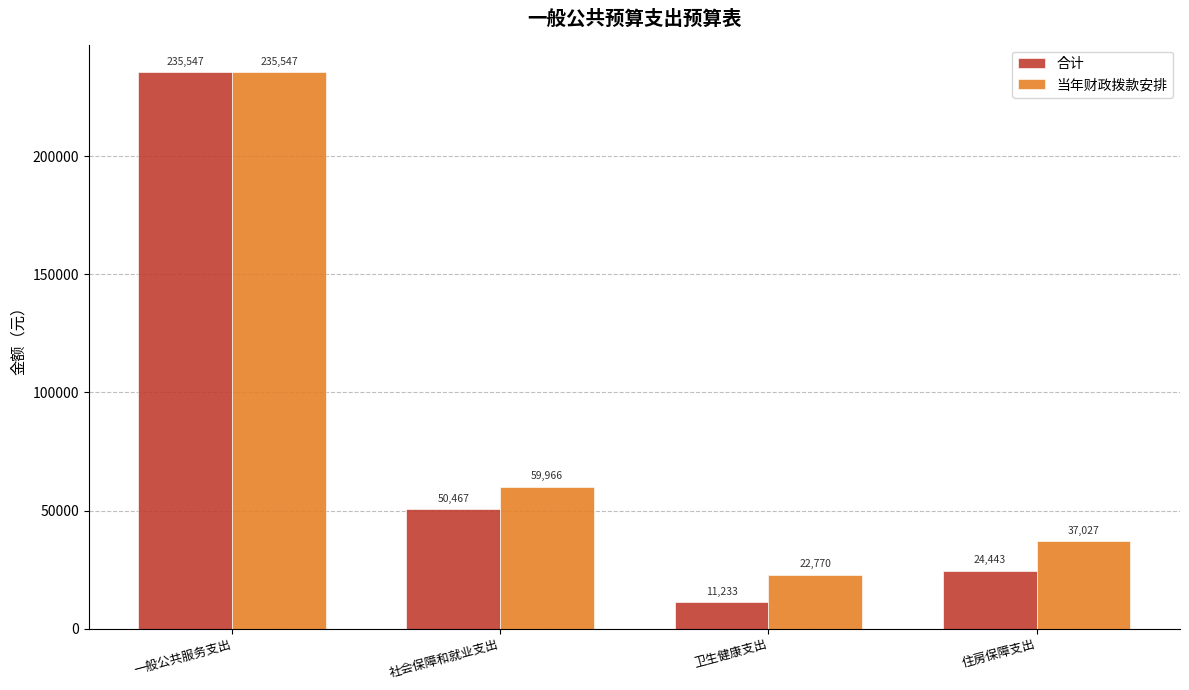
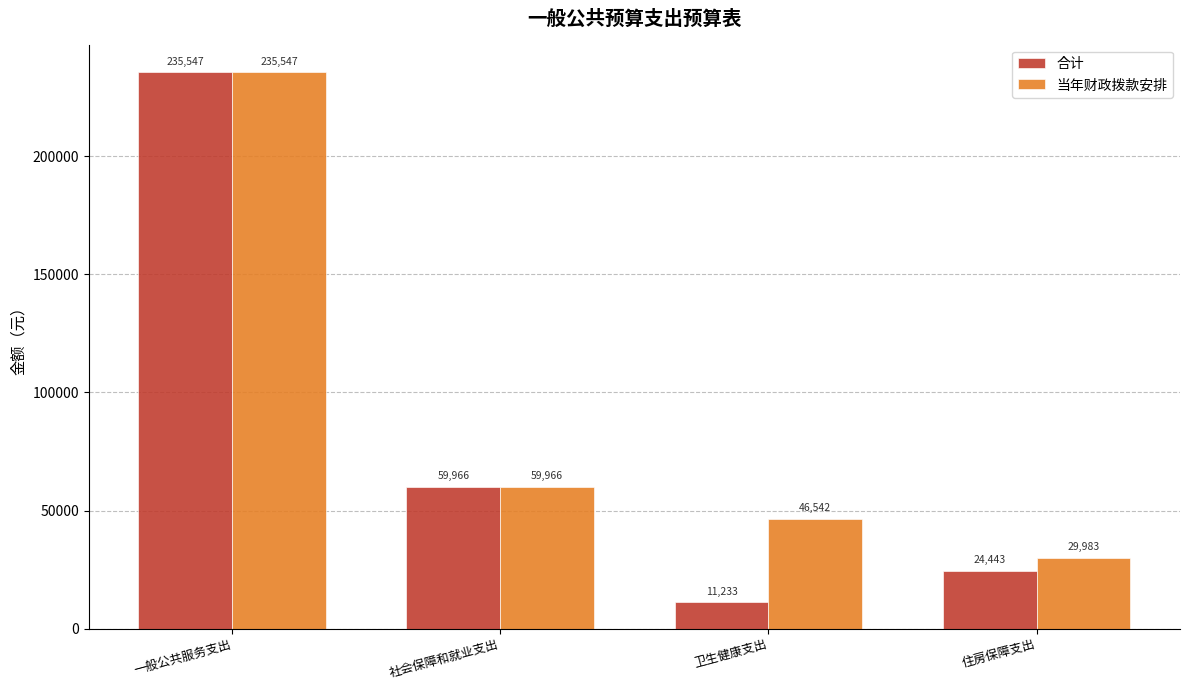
  {
    "合计": {
      "一般公共服务支出": "235,547",
-     "社会保障和就业支出": "50,467",
+     "社会保障和就业支出": "59,966",
      "卫生健康支出": "11,233",
      "住房保障支出": "24,443"
    },
    "当年财政拨款安排": {
      "一般公共服务支出": "235,547",
      "社会保障和就业支出": "59,966",
-     "卫生健康支出": "22,770",
-     "住房保障支出": "37,027"
+     "卫生健康支出": "46,542",
+     "住房保障支出": "29,983"
    }
  }
